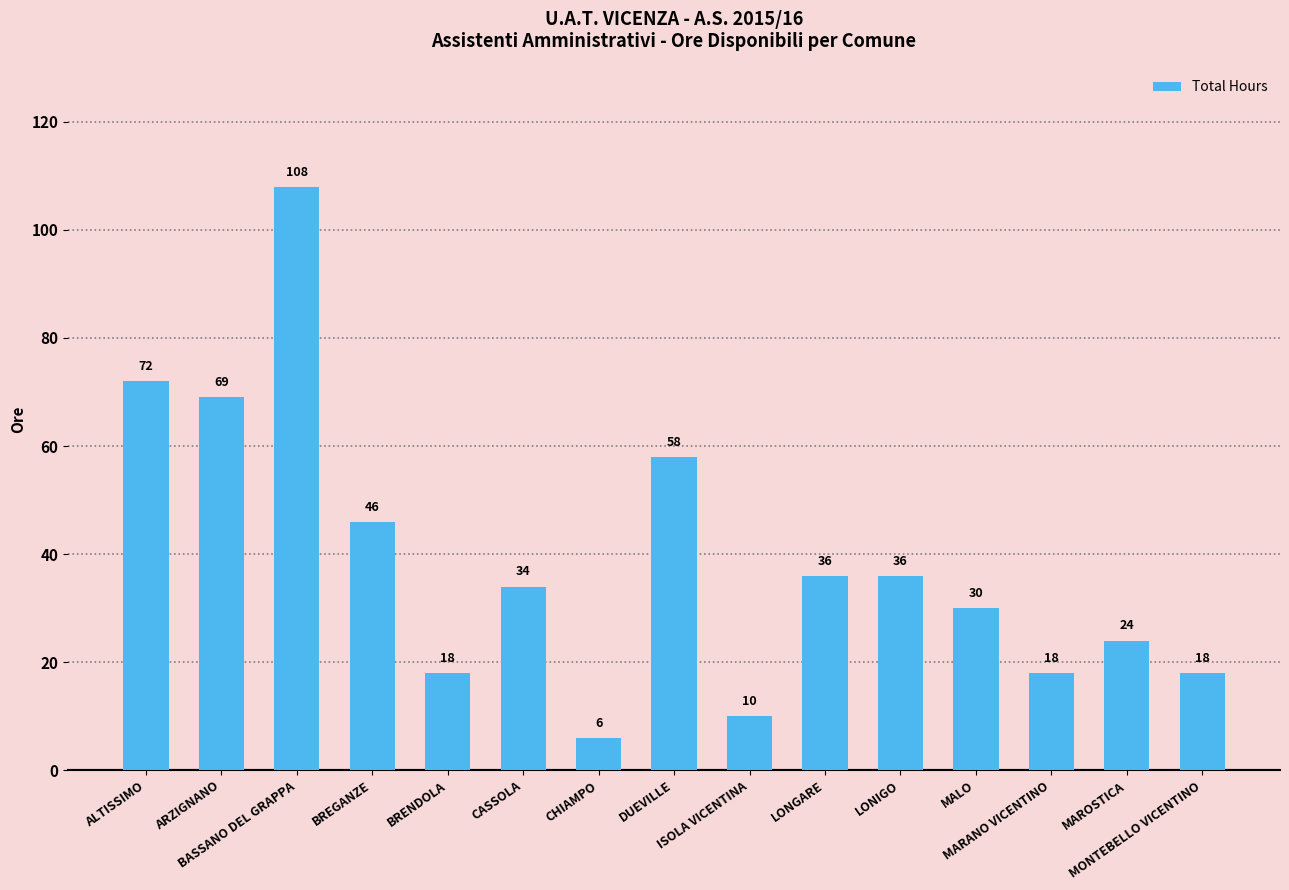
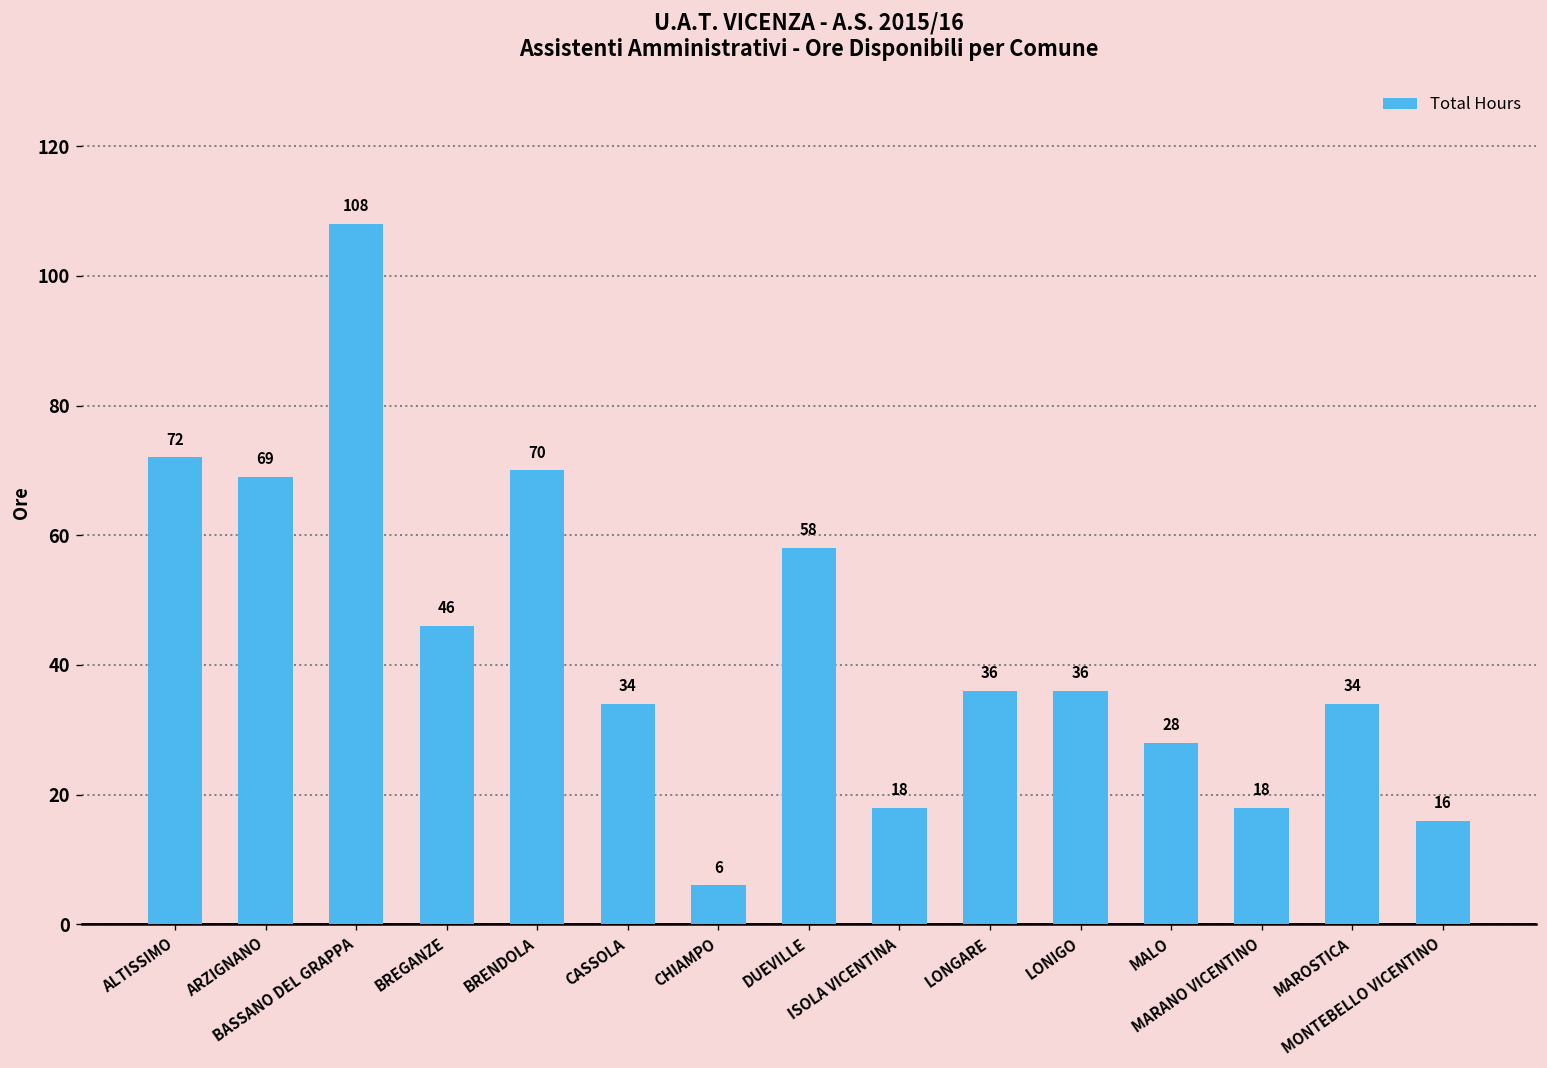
  {
    "ALTISSIMO": 72,
    "ARZIGNANO": 69,
    "BASSANO DEL GRAPPA": 108,
    "BREGANZE": 46,
-   "BRENDOLA": 18,
+   "BRENDOLA": 70,
    "CASSOLA": 34,
    "CHIAMPO": 6,
    "DUEVILLE": 58,
-   "ISOLA VICENTINA": 10,
+   "ISOLA VICENTINA": 18,
    "LONGARE": 36,
    "LONIGO": 36,
-   "MALO": 30,
+   "MALO": 28,
    "MARANO VICENTINO": 18,
-   "MAROSTICA": 24,
-   "MONTEBELLO VICENTINO": 18
+   "MAROSTICA": 34,
+   "MONTEBELLO VICENTINO": 16
  }
